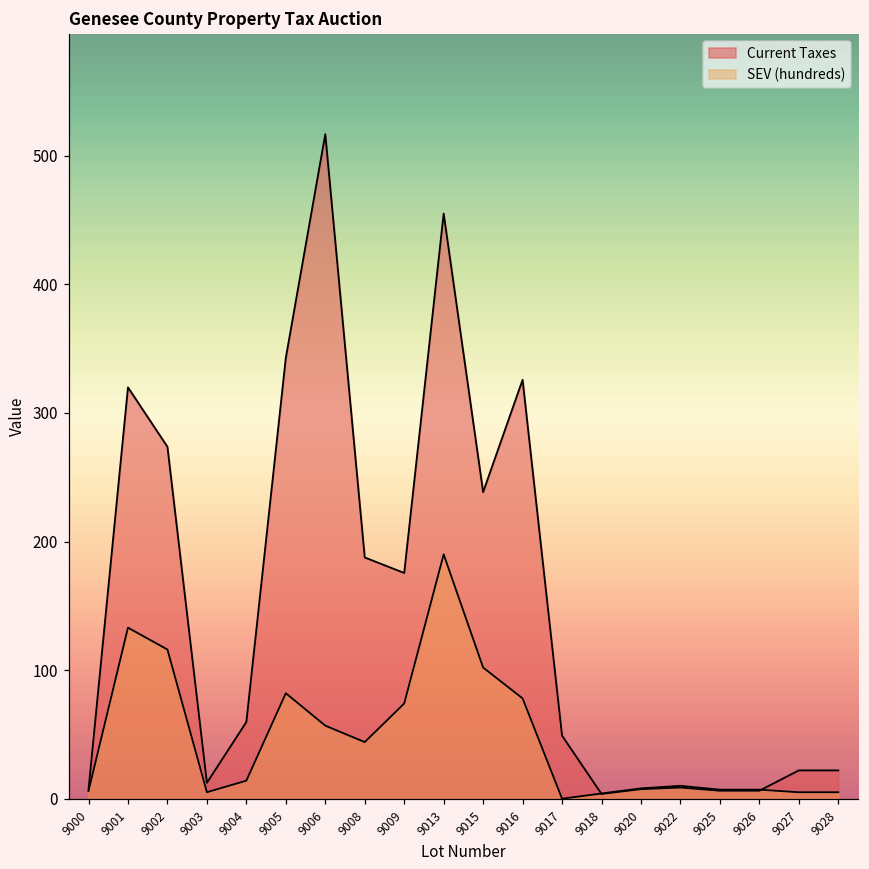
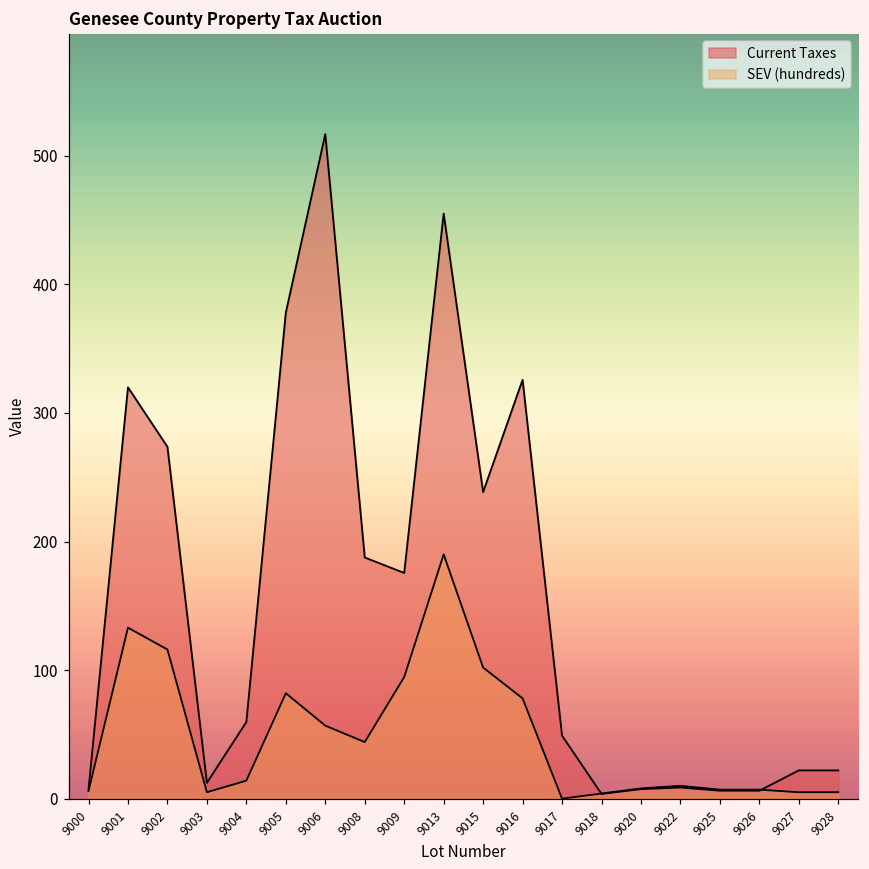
  {
    "Current Taxes": {
      "9001": 320,
      "9002": 274,
      "9003": 12,
      "9004": 60,
-     "9005": 343,
+     "9005": 378,
      "9006": 517,
      "9008": 188,
      "9009": 176,
      "9013": 455,
      "9015": 238,
      "9016": 326,
      "9017": 49,
      "9027": 22,
      "9028": 22
    },
    "SEV (hundreds)": {
      "9001": 133,
      "9002": 116,
      "9003": 5,
      "9004": 14,
      "9005": 82,
      "9006": 57,
      "9008": 44,
-     "9009": 74,
+     "9009": 95,
      "9013": 190,
      "9015": 102,
      "9016": 78,
      "9017": 0,
      "9027": 5,
      "9028": 5
    }
  }
